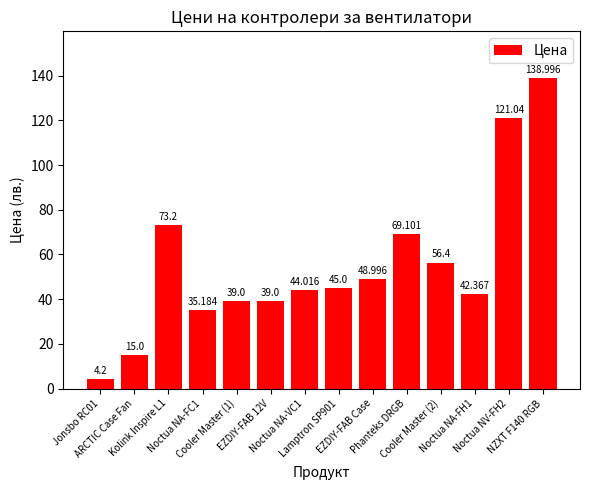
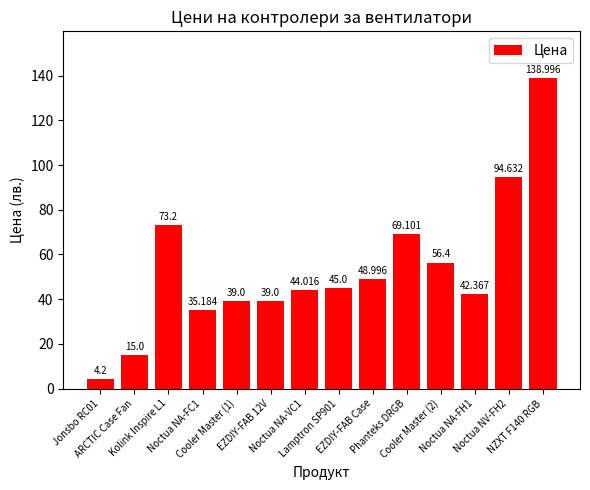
  {
    "Jonsbo RC01": 4.2,
    "ARCTIC Case Fan": 15.0,
    "Kolink Inspire L1": 73.2,
    "Noctua NA-FC1": 35.184,
    "Cooler Master (1)": 39.0,
    "EZDIY-FAB 12V": 39.0,
    "Noctua NA-VC1": 44.016,
    "Lamptron SP901": 45.0,
    "EZDIY-FAB Case": 48.996,
    "Phanteks DRGB": 69.101,
    "Cooler Master (2)": 56.4,
    "Noctua NA-FH1": 42.367,
-   "Noctua NV-FH2": 121.04,
+   "Noctua NV-FH2": 94.632,
    "NZXT F140 RGB": 138.996
  }
